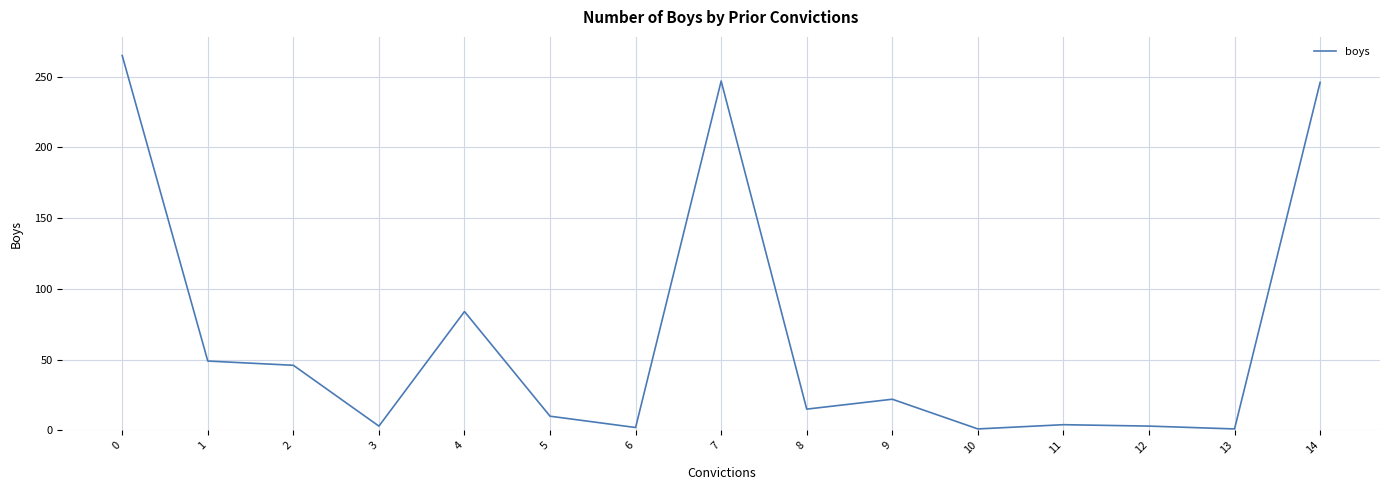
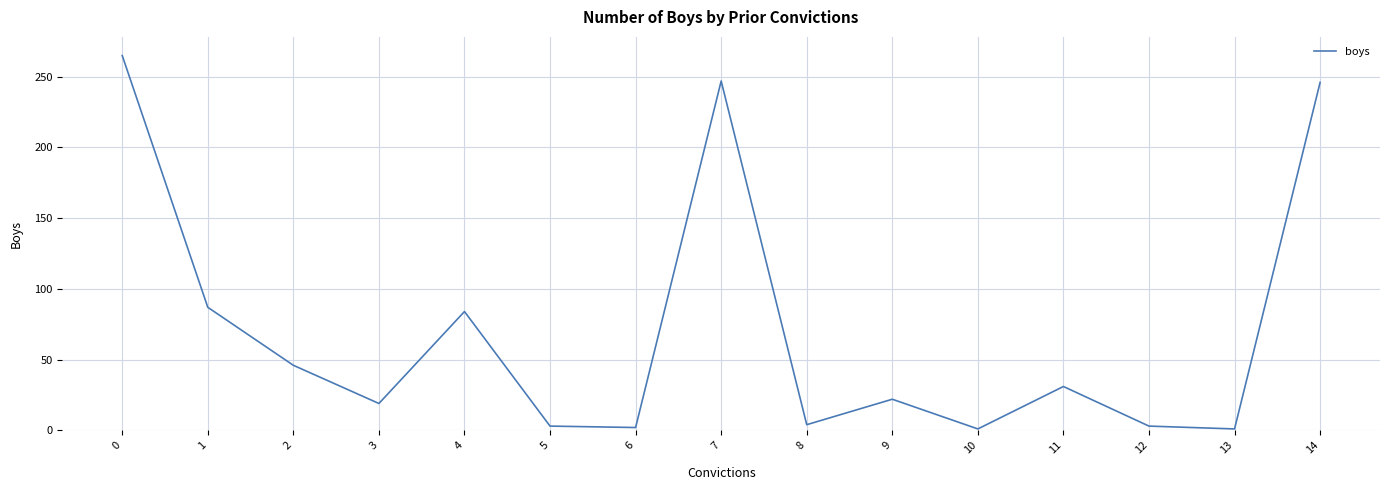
  {
    "0": 265,
-   "1": 49,
+   "1": 87,
    "2": 46,
-   "3": 3,
+   "3": 19,
    "4": 84,
-   "5": 10,
+   "5": 3,
    "6": 2,
    "7": 247,
-   "8": 15,
+   "8": 4,
    "9": 22,
    "10": 1,
-   "11": 4,
+   "11": 31,
    "12": 3,
    "13": 1,
    "14": 246
  }
